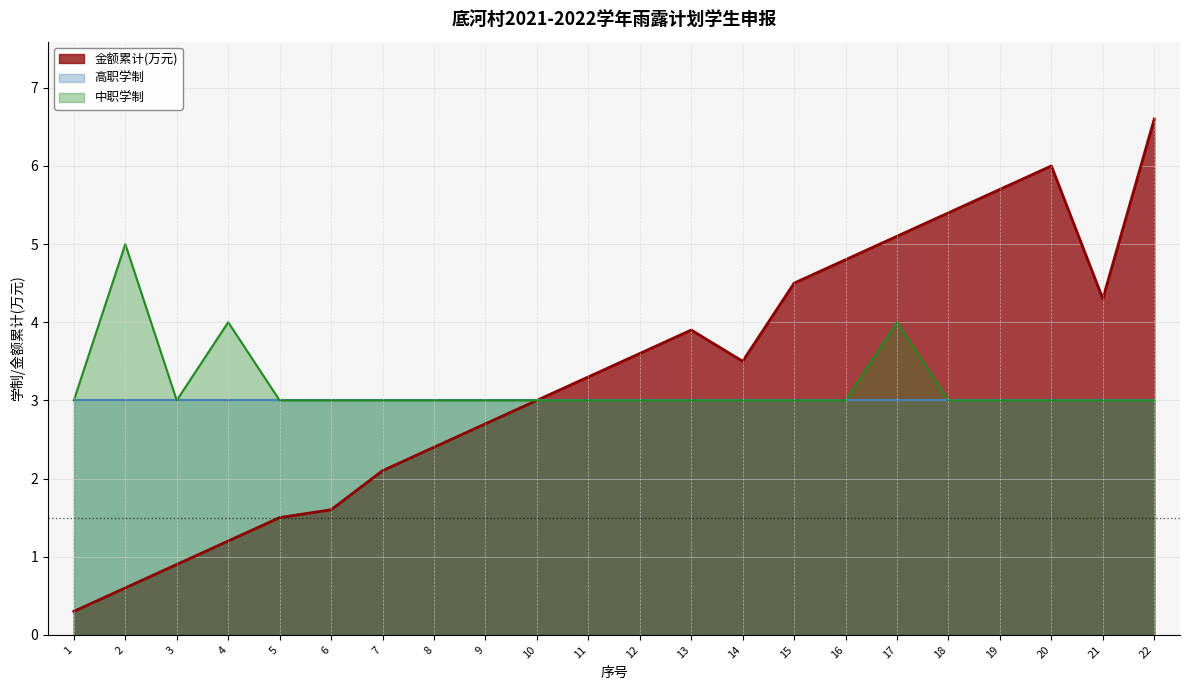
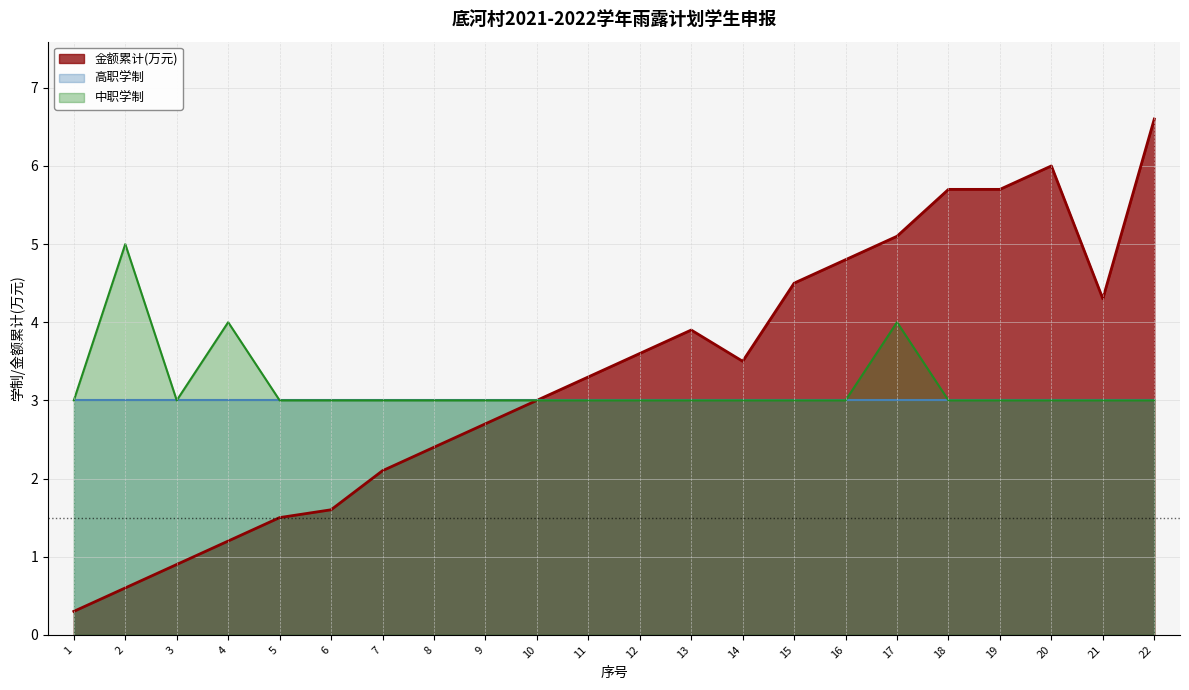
  {
    "金额累计(万元)": {
      "1": 0.3,
      "2": 0.6,
      "3": 0.9,
      "4": 1.2,
      "5": 1.5,
      "6": 1.6,
      "7": 2.1,
      "8": 2.4,
      "9": 2.7,
      "11": 3.3,
      "12": 3.6,
      "13": 3.9,
      "14": 3.5,
      "15": 4.5,
      "16": 4.8,
      "17": 5.1,
-     "18": 5.4,
+     "18": 5.7,
      "19": 5.7,
      "20": 6.0,
      "21": 4.3,
      "22": 6.6
    },
    "高职学制": {
      "2": 3.0,
      "4": 3.0,
      "17": 3.0
    },
    "中职学制": {
      "2": 5.0,
      "4": 4.0,
      "17": 4.0
    }
  }
